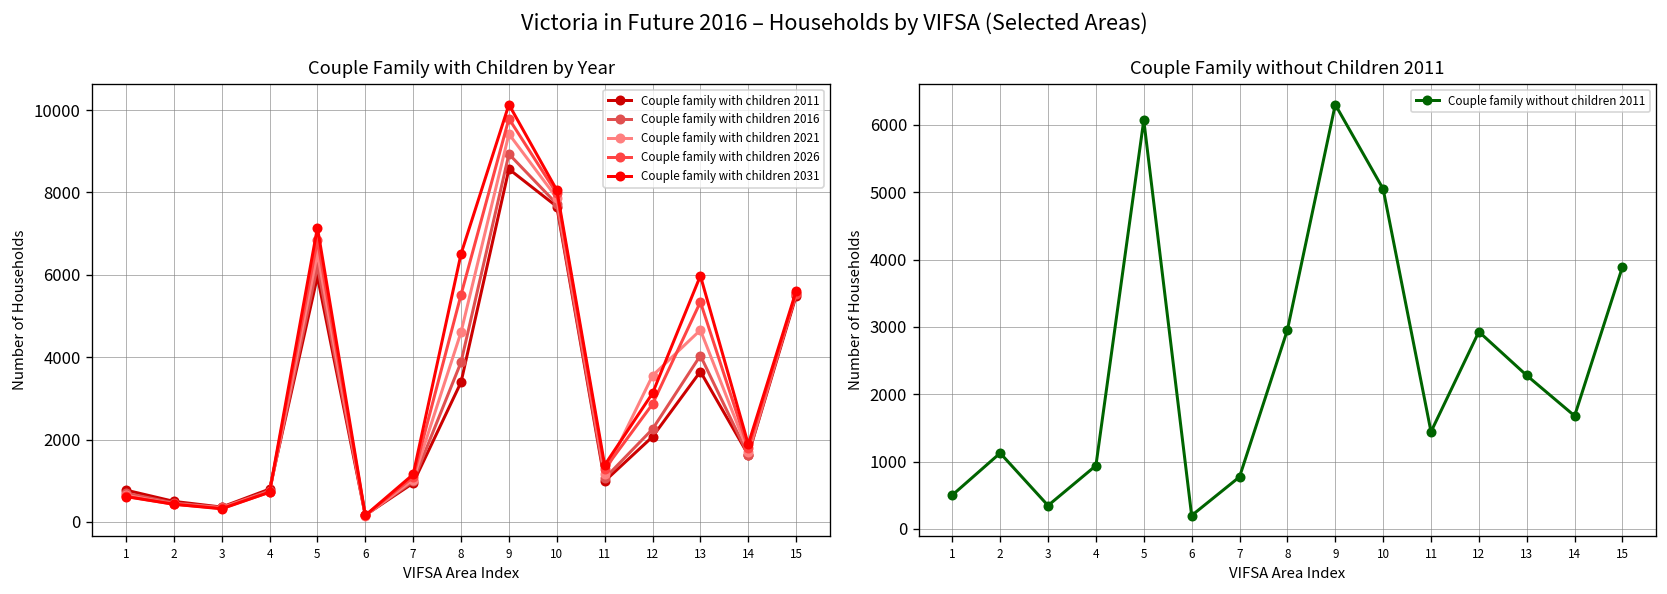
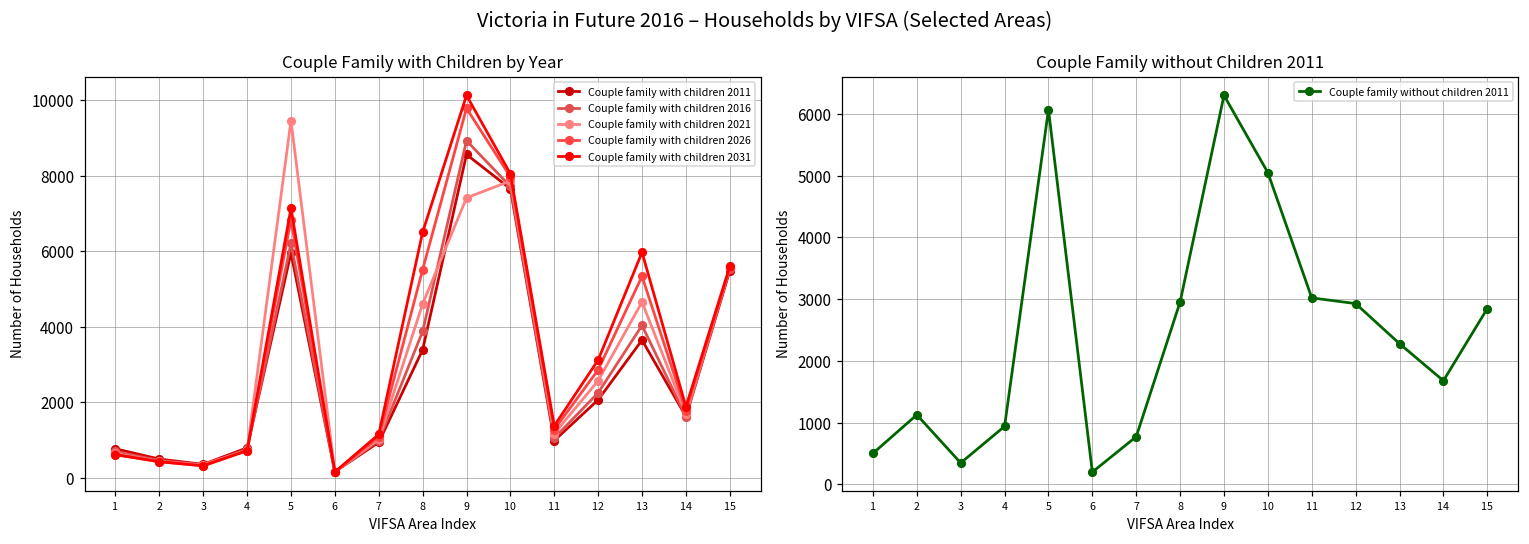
  {
    "Couple Family with Children by Year": {
      "Couple family with children 2021": {
-       "5": 6500,
+       "5": 9500,
        "8": 4600,
-       "9": 9400,
+       "9": 7400,
        "10": 7900,
        "11": 1200,
-       "12": 3600,
+       "12": 2600,
        "13": 4700
      }
    },
    "Couple Family without Children 2011": {
      "1": 500,
      "2": 1100,
      "3": 300,
      "4": 900,
      "5": 6100,
      "6": 200,
      "7": 800,
      "8": 3000,
      "9": 6300,
      "10": 5000,
-     "11": 1400,
+     "11": 3000,
      "12": 2900,
      "13": 2300,
      "14": 1700,
-     "15": 3900
+     "15": 2800
    }
  }
